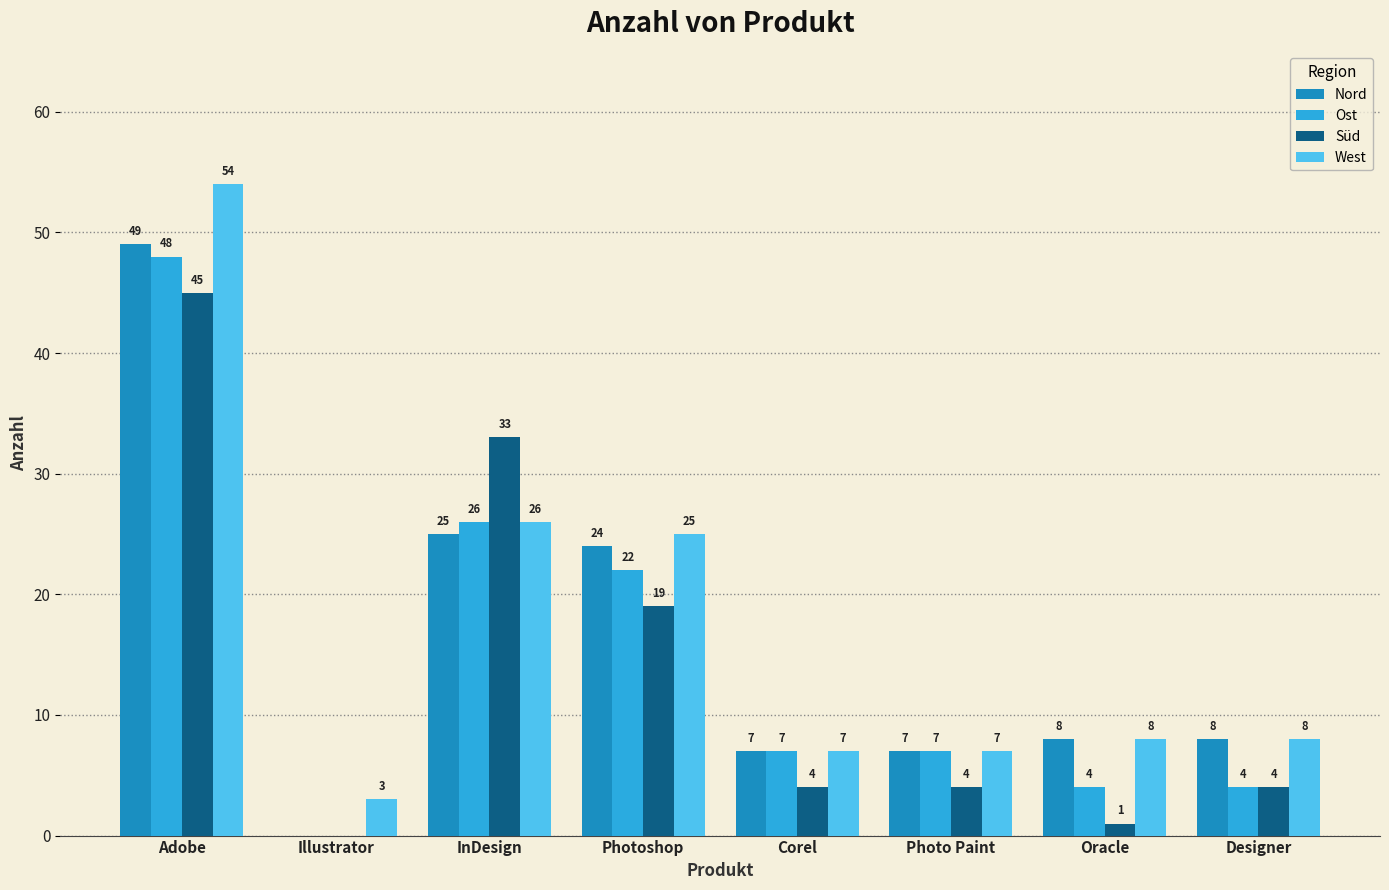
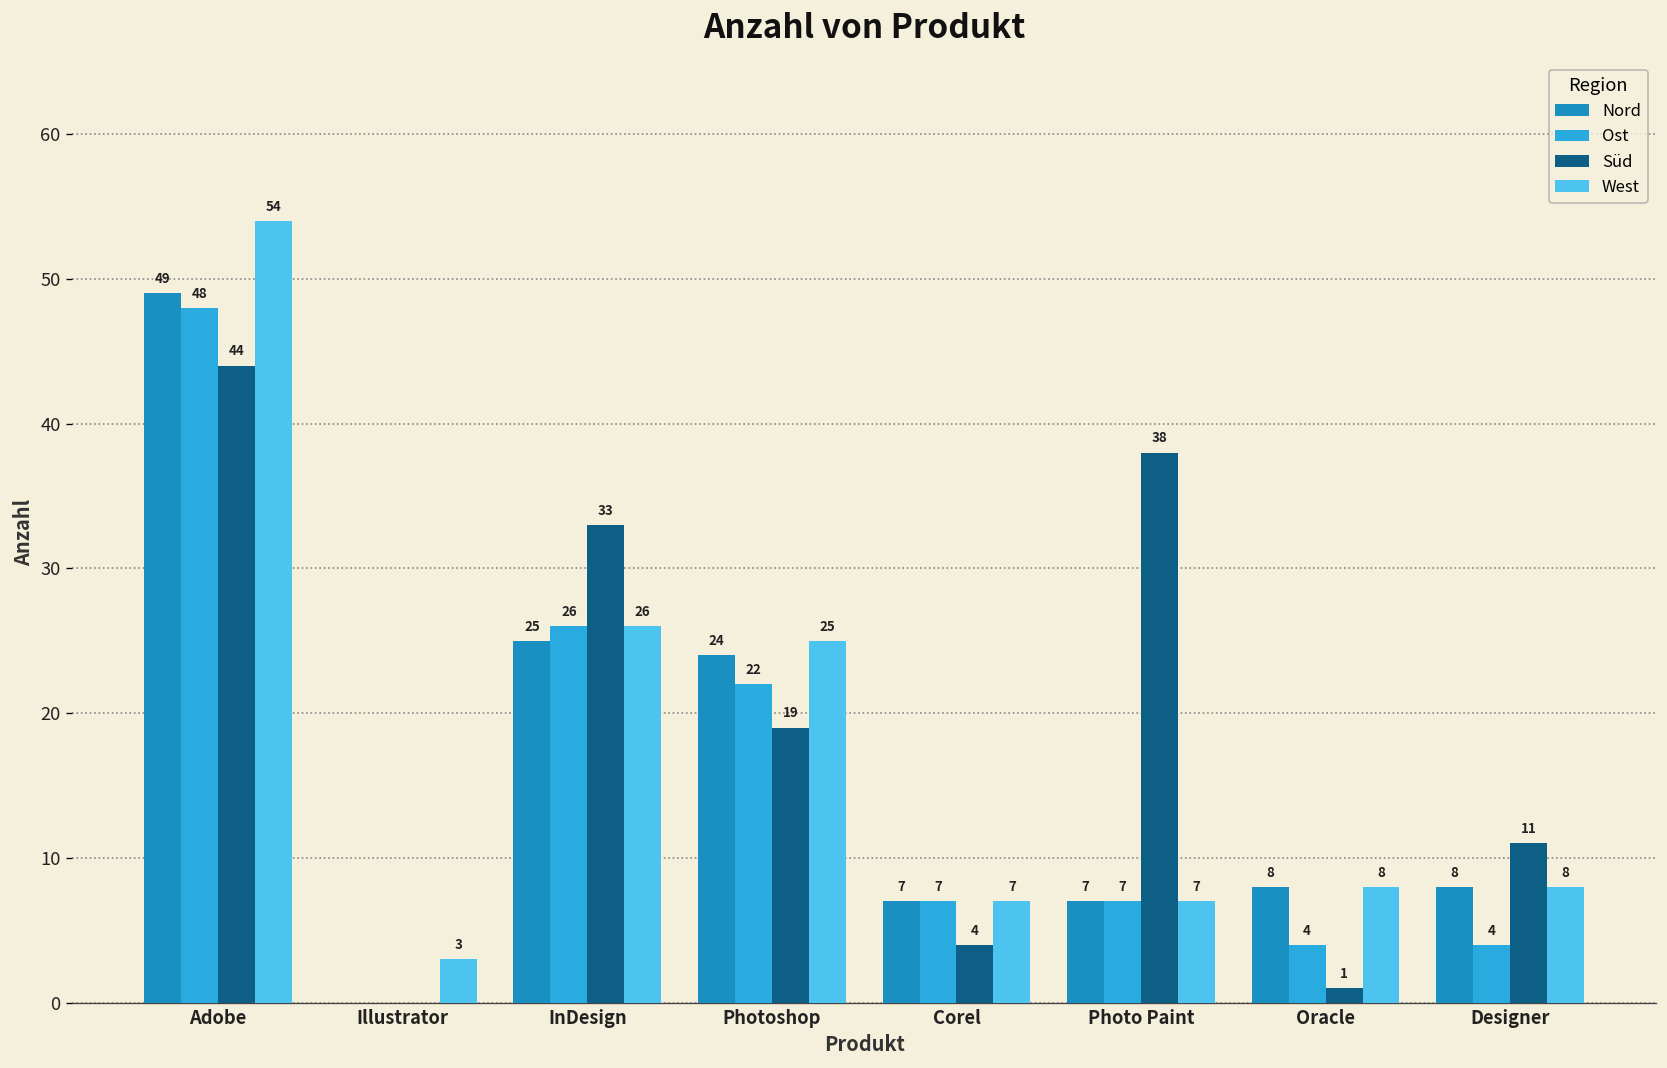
  {
    "Süd": {
-     "Adobe": 45,
+     "Adobe": 44,
      "InDesign": 33,
      "Photoshop": 19,
      "Corel": 4,
-     "Photo Paint": 4,
+     "Photo Paint": 38,
      "Oracle": 1,
-     "Designer": 4
+     "Designer": 11
    }
  }
